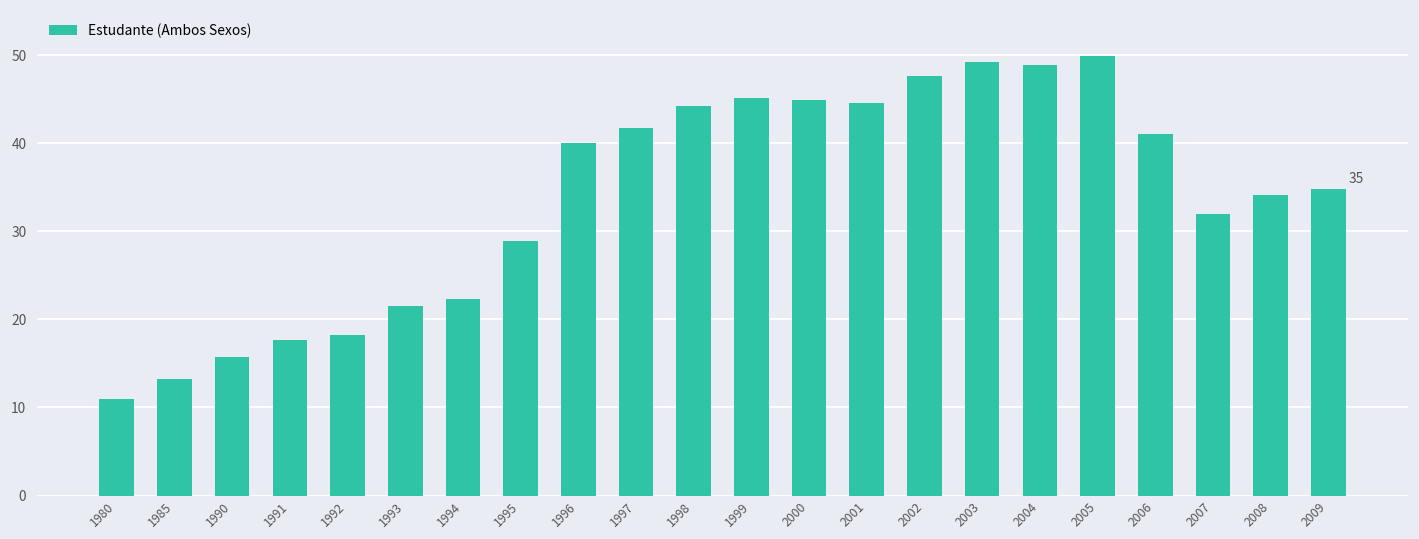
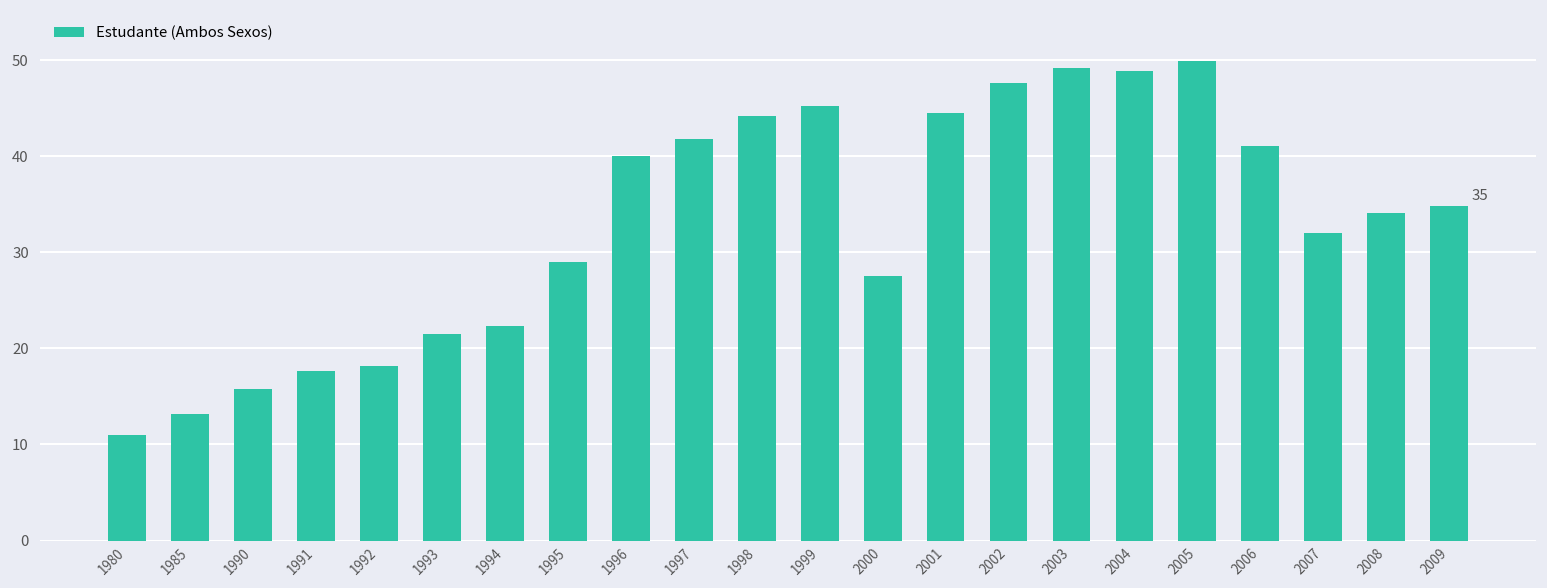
  {
    "1980": 11,
    "1985": 13,
    "1990": 16,
    "1991": 18,
    "1992": 18,
    "1993": 22,
    "1994": 22,
    "1995": 29,
    "1996": 40,
    "1997": 42,
    "1998": 44,
    "1999": 45,
-   "2000": 45,
+   "2000": 27,
    "2001": 45,
    "2002": 48,
    "2003": 49,
    "2004": 49,
    "2005": 50,
    "2006": 41,
    "2007": 32,
    "2008": 34
  }
